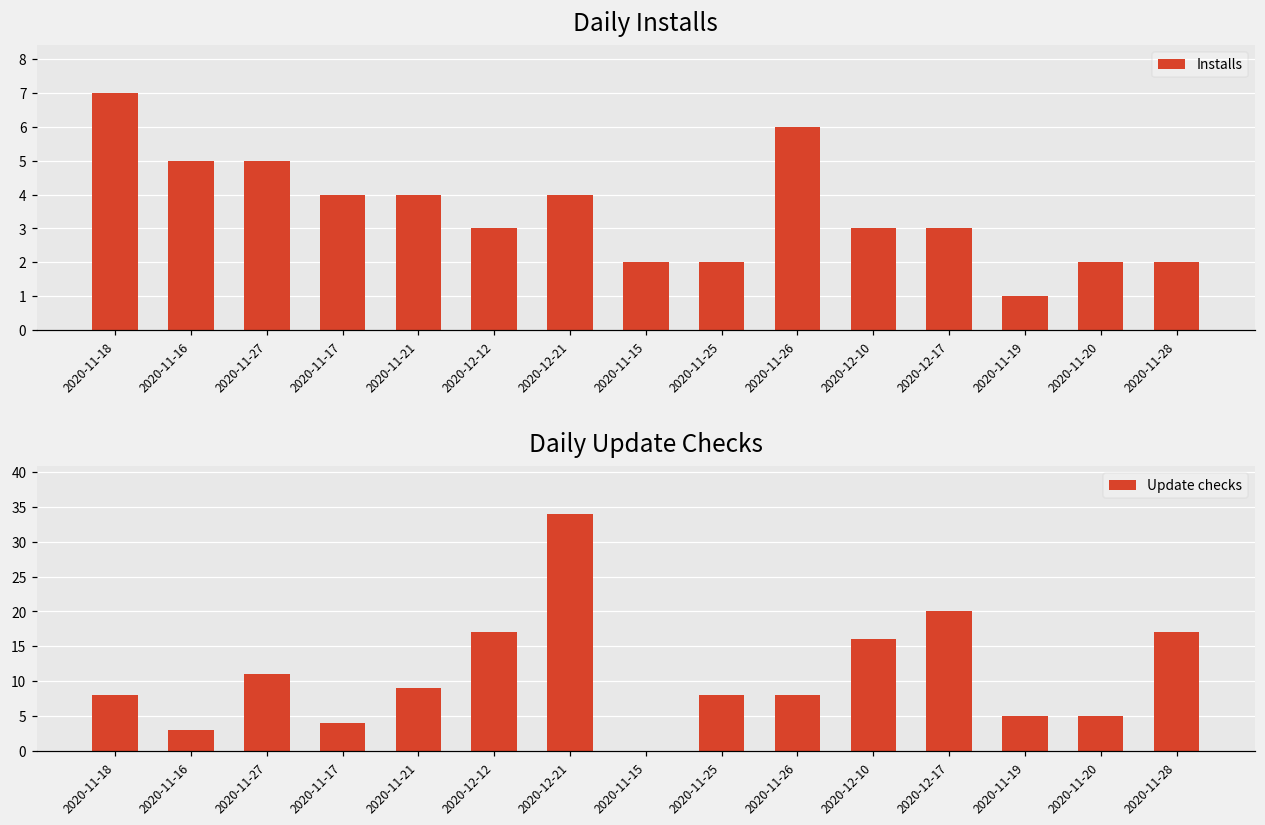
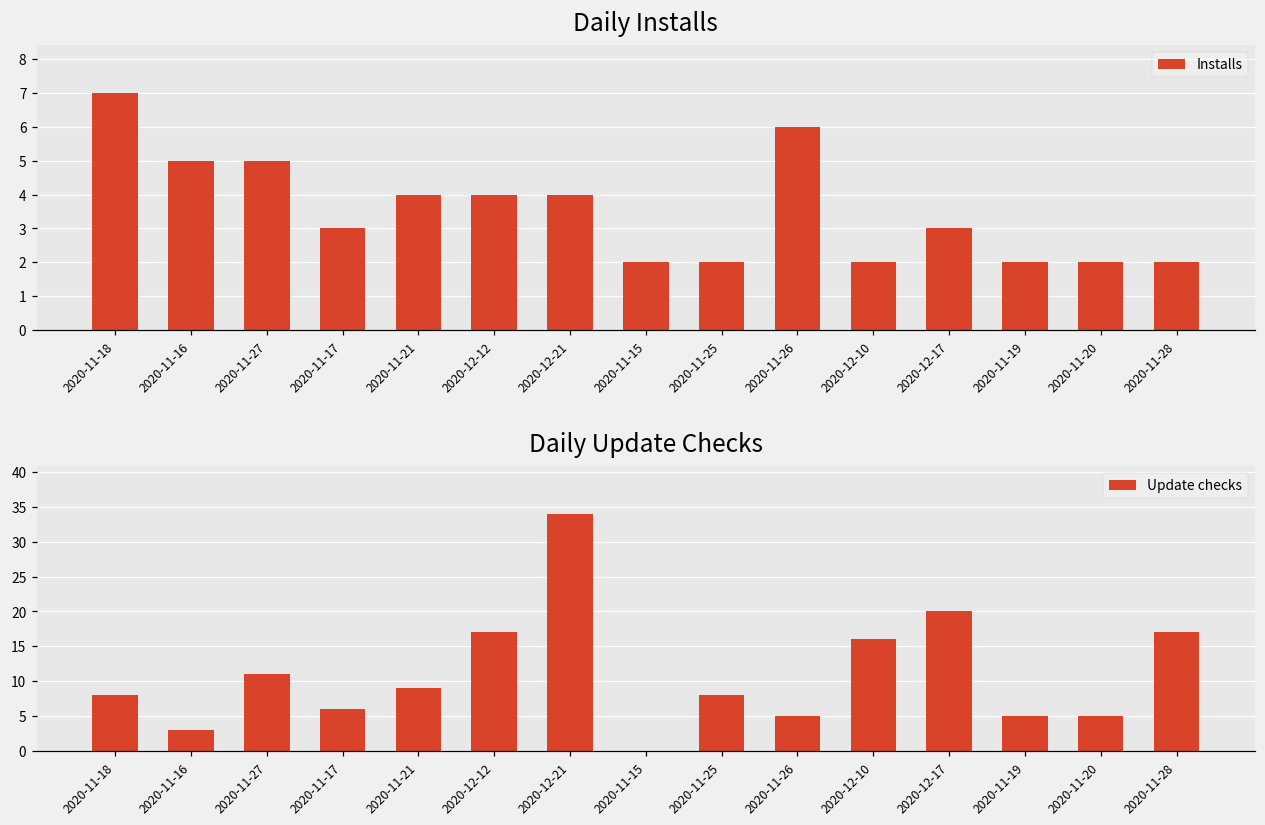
  {
    "Daily Installs": {
      "2020-11-18": 7,
      "2020-11-16": 5,
      "2020-11-27": 5,
-     "2020-11-17": 4,
+     "2020-11-17": 3,
      "2020-11-21": 4,
-     "2020-12-12": 3,
+     "2020-12-12": 4,
      "2020-12-21": 4,
      "2020-11-15": 2,
      "2020-11-25": 2,
      "2020-11-26": 6,
-     "2020-12-10": 3,
+     "2020-12-10": 2,
      "2020-12-17": 3,
-     "2020-11-19": 1,
+     "2020-11-19": 2,
      "2020-11-20": 2,
      "2020-11-28": 2
    },
    "Daily Update Checks": {
      "2020-11-18": 8,
      "2020-11-16": 3,
      "2020-11-27": 11,
-     "2020-11-17": 4,
+     "2020-11-17": 6,
      "2020-11-21": 9,
      "2020-12-12": 17,
      "2020-12-21": 34,
      "2020-11-15": 0,
      "2020-11-25": 8,
-     "2020-11-26": 8,
+     "2020-11-26": 5,
      "2020-12-10": 16,
      "2020-12-17": 20,
      "2020-11-19": 5,
      "2020-11-20": 5,
      "2020-11-28": 17
    }
  }
